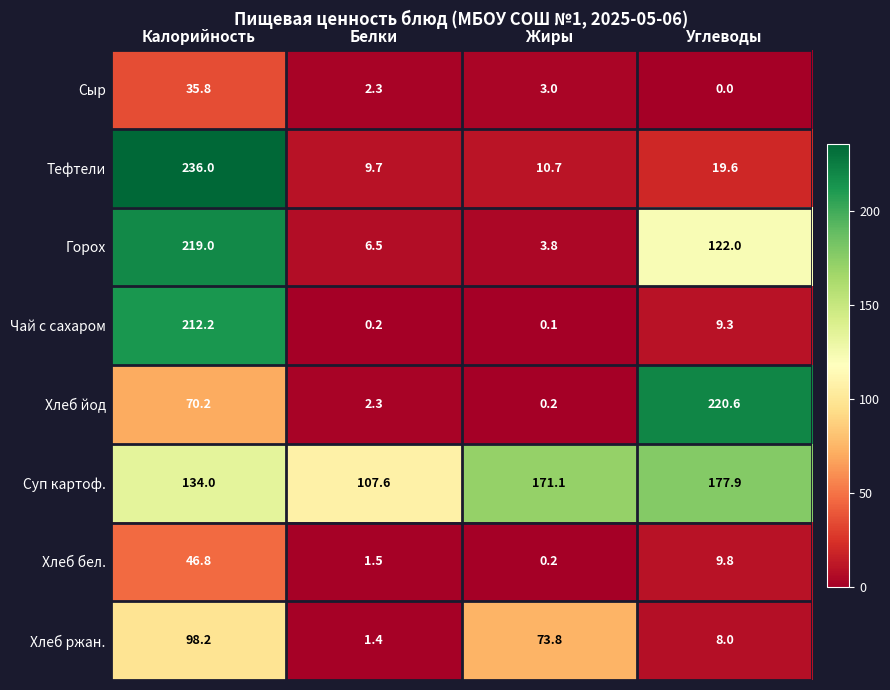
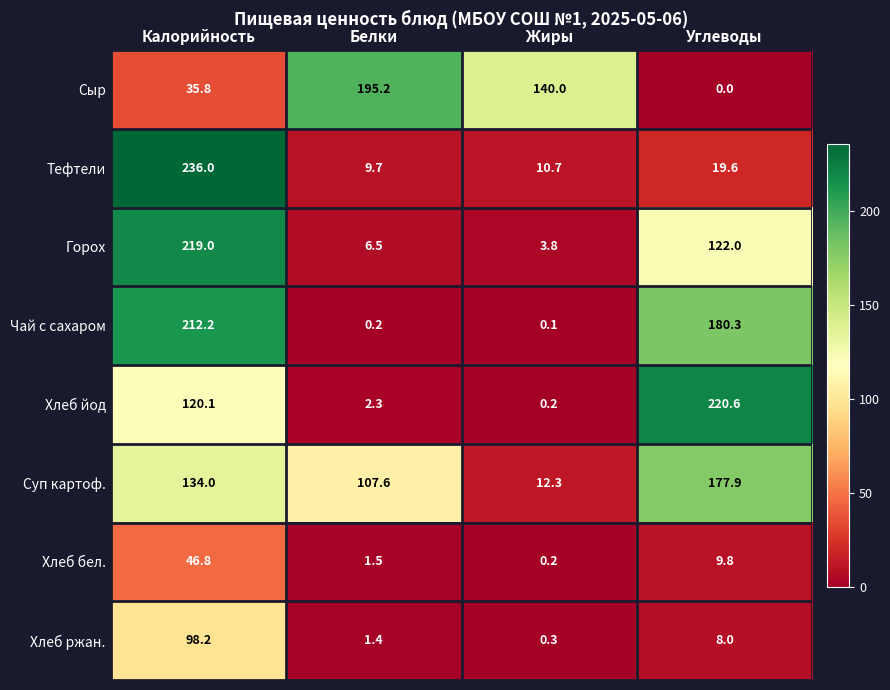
  {
    "Сыр": {
      "Калорийность": 35.8,
-     "Белки": 2.3,
-     "Жиры": 3.0,
+     "Белки": 195.2,
+     "Жиры": 140.0,
      "Углеводы": 0.0
    },
    "Тефтели": {
      "Калорийность": 236.0,
      "Белки": 9.7,
      "Жиры": 10.7,
      "Углеводы": 19.6
    },
    "Горох": {
      "Калорийность": 219.0,
      "Белки": 6.5,
      "Жиры": 3.8,
      "Углеводы": 122.0
    },
    "Чай с сахаром": {
      "Калорийность": 212.2,
      "Белки": 0.2,
      "Жиры": 0.1,
-     "Углеводы": 9.3
+     "Углеводы": 180.3
    },
    "Хлеб йод": {
-     "Калорийность": 70.2,
+     "Калорийность": 120.1,
      "Белки": 2.3,
      "Жиры": 0.2,
      "Углеводы": 220.6
    },
    "Суп картоф.": {
      "Калорийность": 134.0,
      "Белки": 107.6,
-     "Жиры": 171.1,
+     "Жиры": 12.3,
      "Углеводы": 177.9
    },
    "Хлеб бел.": {
      "Калорийность": 46.8,
      "Белки": 1.5,
      "Жиры": 0.2,
      "Углеводы": 9.8
    },
    "Хлеб ржан.": {
      "Калорийность": 98.2,
      "Белки": 1.4,
-     "Жиры": 73.8,
+     "Жиры": 0.3,
      "Углеводы": 8.0
    }
  }
